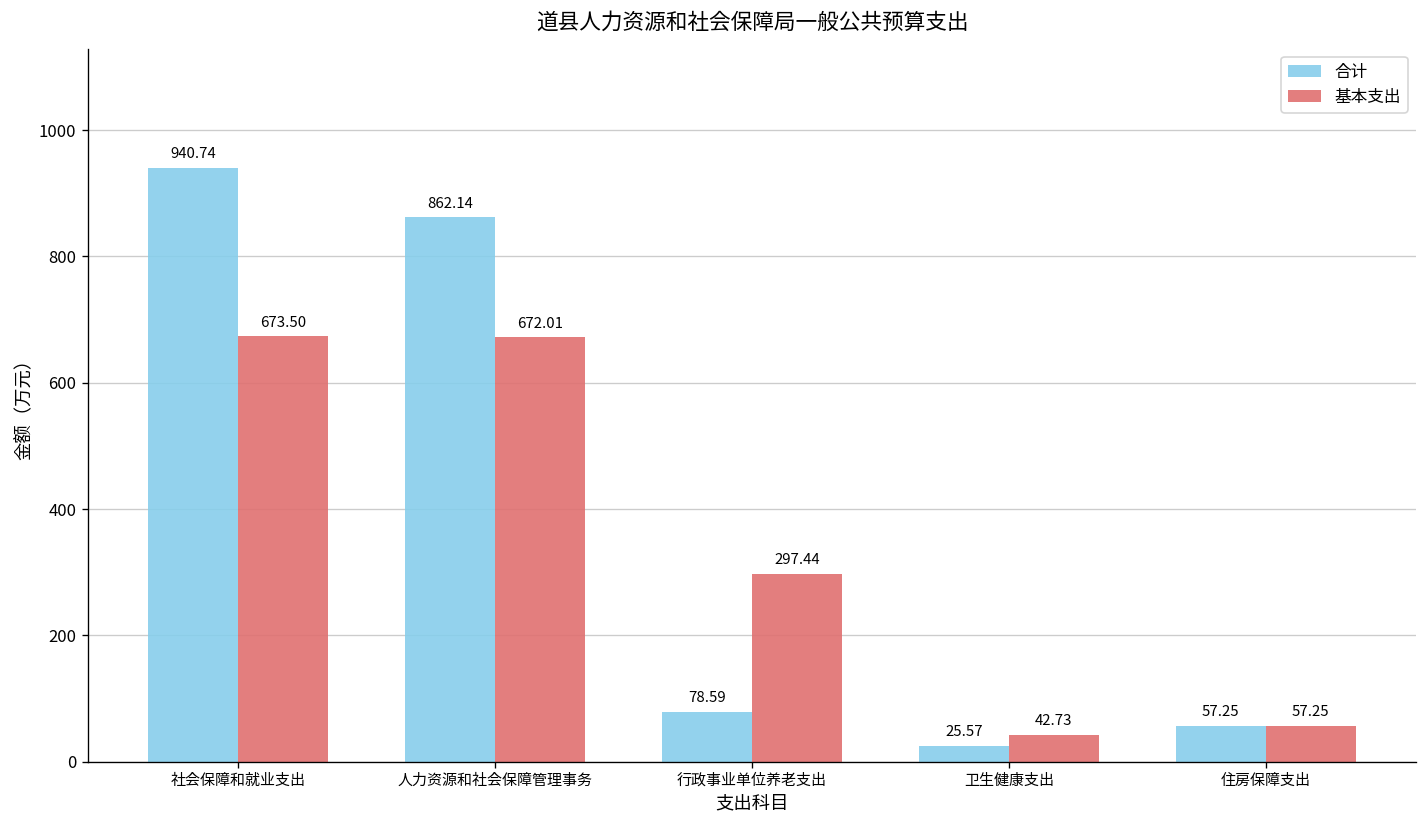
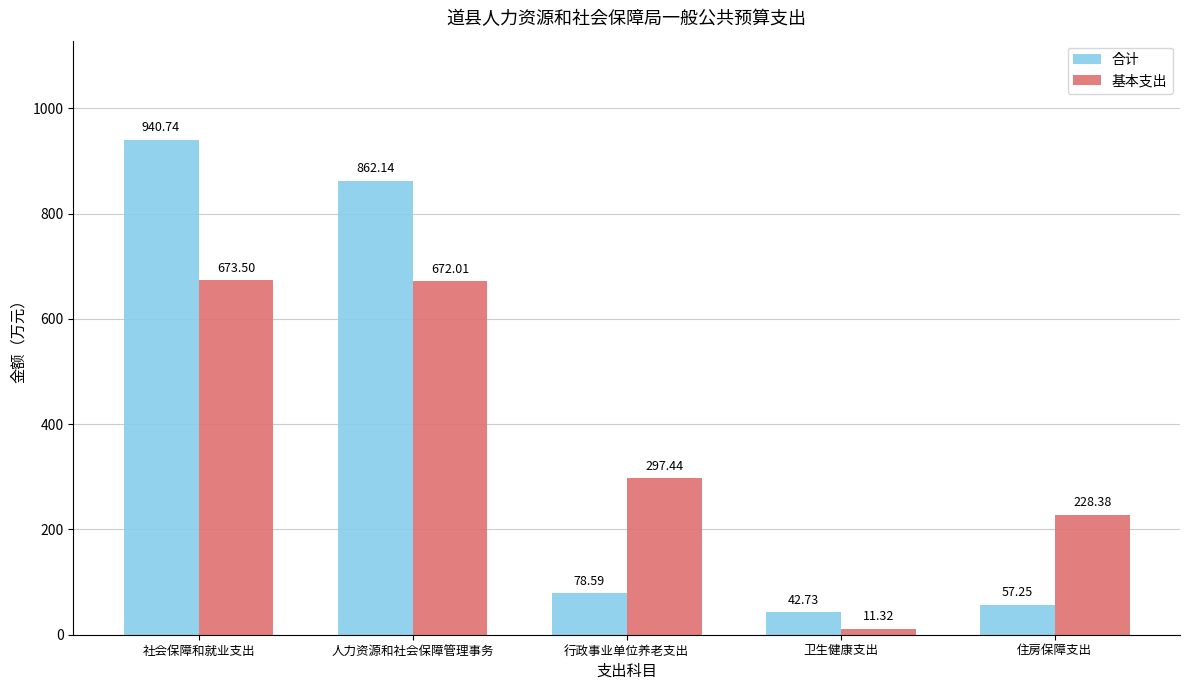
  {
    "合计": {
      "社会保障和就业支出": 940.74,
      "人力资源和社会保障管理事务": 862.14,
      "行政事业单位养老支出": 78.59,
-     "卫生健康支出": 25.57,
+     "卫生健康支出": 42.73,
      "住房保障支出": 57.25
    },
    "基本支出": {
      "社会保障和就业支出": 673.50,
      "人力资源和社会保障管理事务": 672.01,
      "行政事业单位养老支出": 297.44,
-     "卫生健康支出": 42.73,
-     "住房保障支出": 57.25
+     "卫生健康支出": 11.32,
+     "住房保障支出": 228.38
    }
  }
